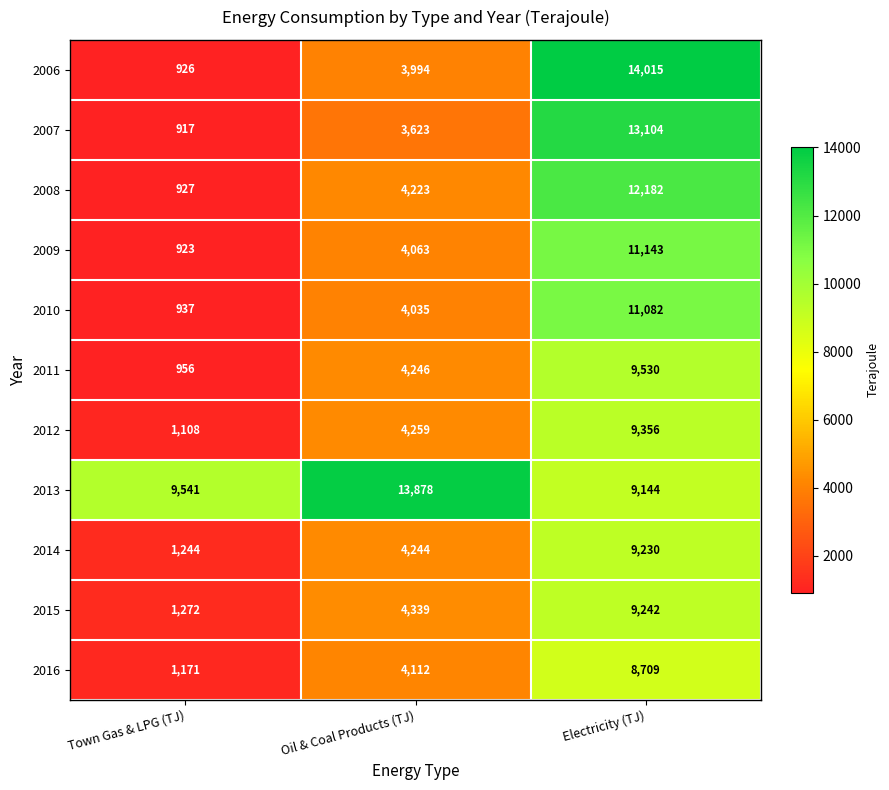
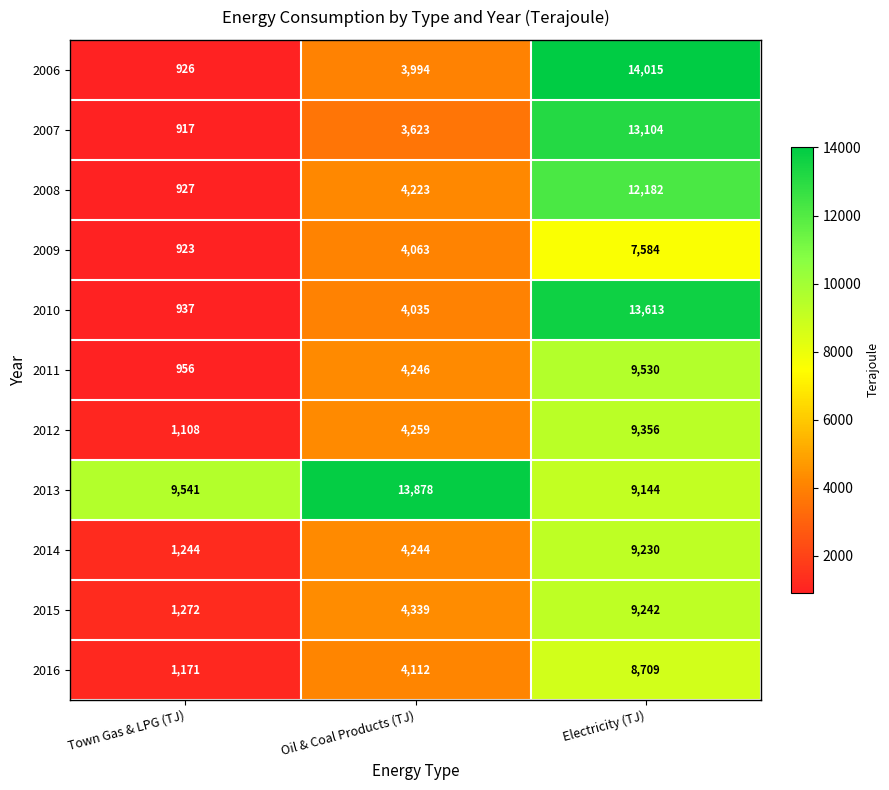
  {
    "2006": {
      "Town Gas & LPG (TJ)": "926",
      "Oil & Coal Products (TJ)": "3,994",
      "Electricity (TJ)": "14,015"
    },
    "2007": {
      "Town Gas & LPG (TJ)": "917",
      "Oil & Coal Products (TJ)": "3,623",
      "Electricity (TJ)": "13,104"
    },
    "2008": {
      "Town Gas & LPG (TJ)": "927",
      "Oil & Coal Products (TJ)": "4,223",
      "Electricity (TJ)": "12,182"
    },
    "2009": {
      "Town Gas & LPG (TJ)": "923",
      "Oil & Coal Products (TJ)": "4,063",
-     "Electricity (TJ)": "11,143"
+     "Electricity (TJ)": "7,584"
    },
    "2010": {
      "Town Gas & LPG (TJ)": "937",
      "Oil & Coal Products (TJ)": "4,035",
-     "Electricity (TJ)": "11,082"
+     "Electricity (TJ)": "13,613"
    },
    "2011": {
      "Town Gas & LPG (TJ)": "956",
      "Oil & Coal Products (TJ)": "4,246",
      "Electricity (TJ)": "9,530"
    },
    "2012": {
      "Town Gas & LPG (TJ)": "1,108",
      "Oil & Coal Products (TJ)": "4,259",
      "Electricity (TJ)": "9,356"
    },
    "2013": {
      "Town Gas & LPG (TJ)": "9,541",
      "Oil & Coal Products (TJ)": "13,878",
      "Electricity (TJ)": "9,144"
    },
    "2014": {
      "Town Gas & LPG (TJ)": "1,244",
      "Oil & Coal Products (TJ)": "4,244",
      "Electricity (TJ)": "9,230"
    },
    "2015": {
      "Town Gas & LPG (TJ)": "1,272",
      "Oil & Coal Products (TJ)": "4,339",
      "Electricity (TJ)": "9,242"
    },
    "2016": {
      "Town Gas & LPG (TJ)": "1,171",
      "Oil & Coal Products (TJ)": "4,112",
      "Electricity (TJ)": "8,709"
    }
  }
